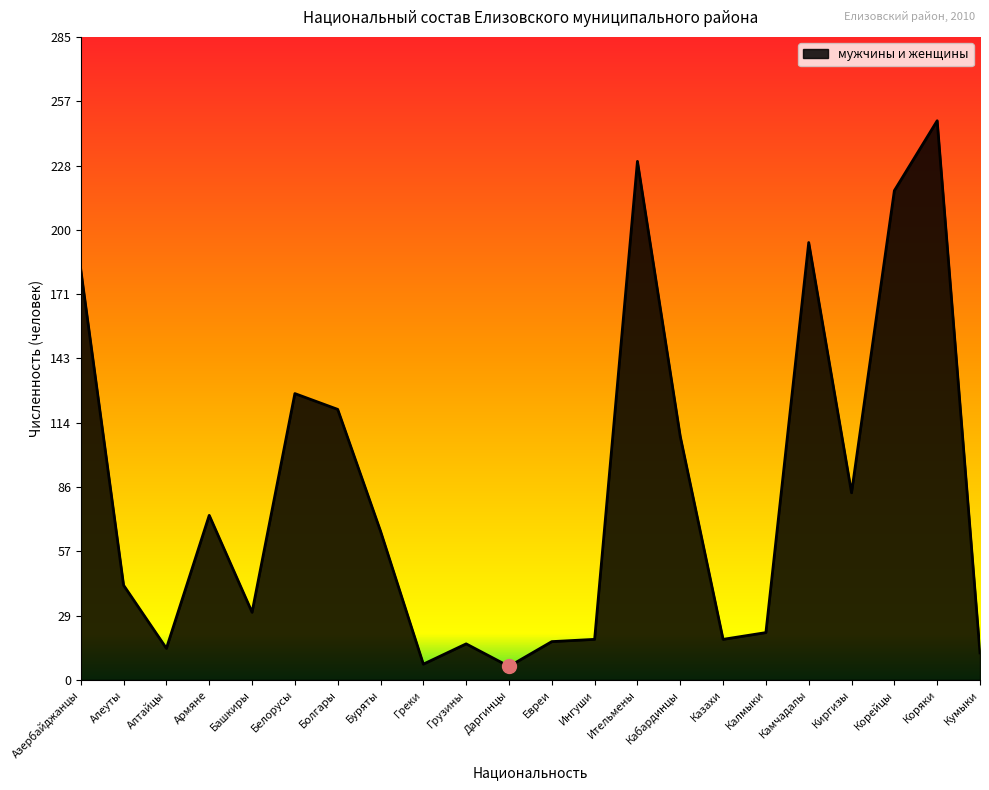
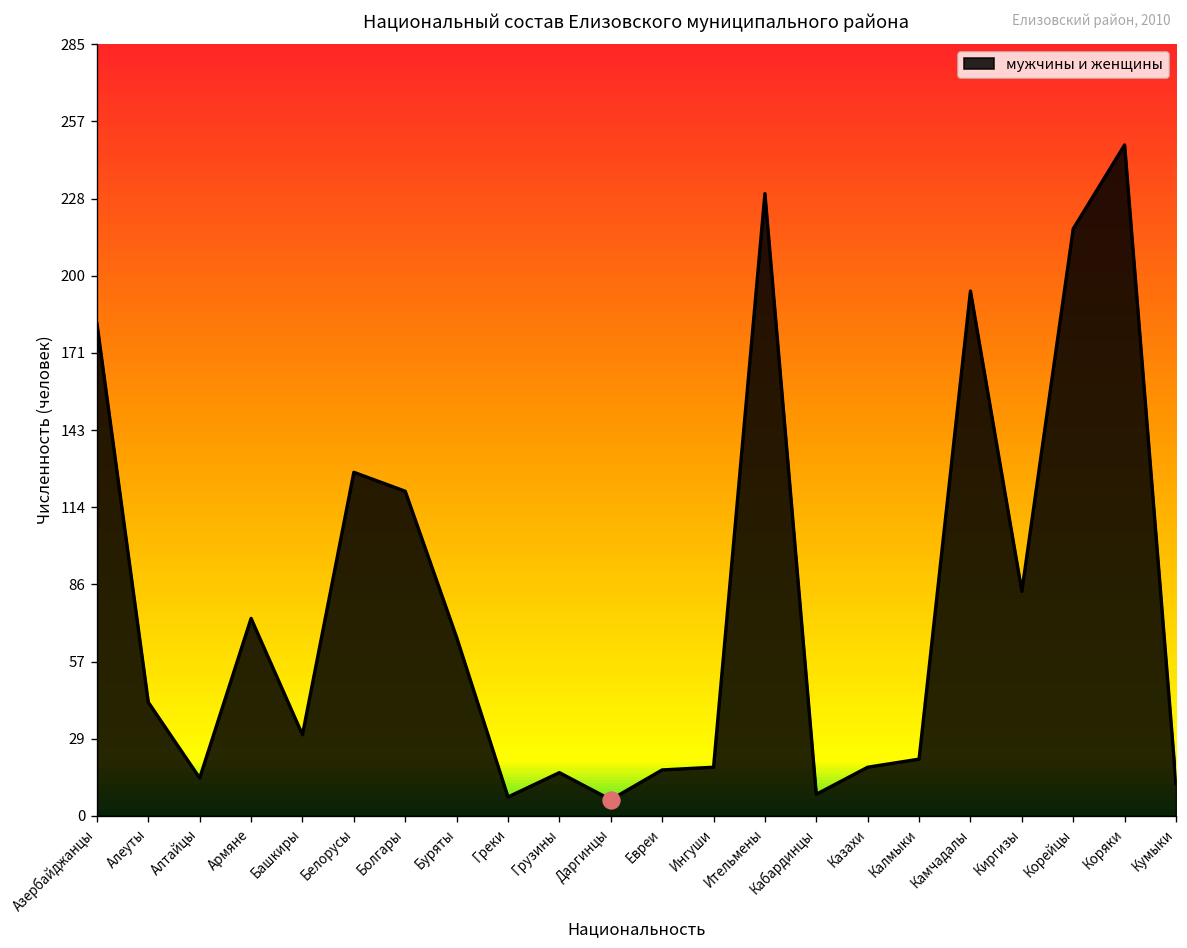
  {
    "мужчины и женщины": {
      "Азербайджанцы": 182,
      "Алеуты": 42,
      "Алтайцы": 14,
      "Армяне": 73,
      "Башкиры": 30,
      "Белорусы": 127,
      "Болгары": 120,
      "Буряты": 66,
      "Греки": 7,
      "Грузины": 16,
      "Евреи": 17,
      "Ингуши": 18,
      "Ительмены": 230,
-     "Кабардинцы": 108,
+     "Кабардинцы": 8,
      "Казахи": 18,
      "Калмыки": 21,
      "Камчадалы": 194,
      "Киргизы": 83,
      "Корейцы": 217,
      "Коряки": 248,
      "Кумыки": 12
    }
  }
